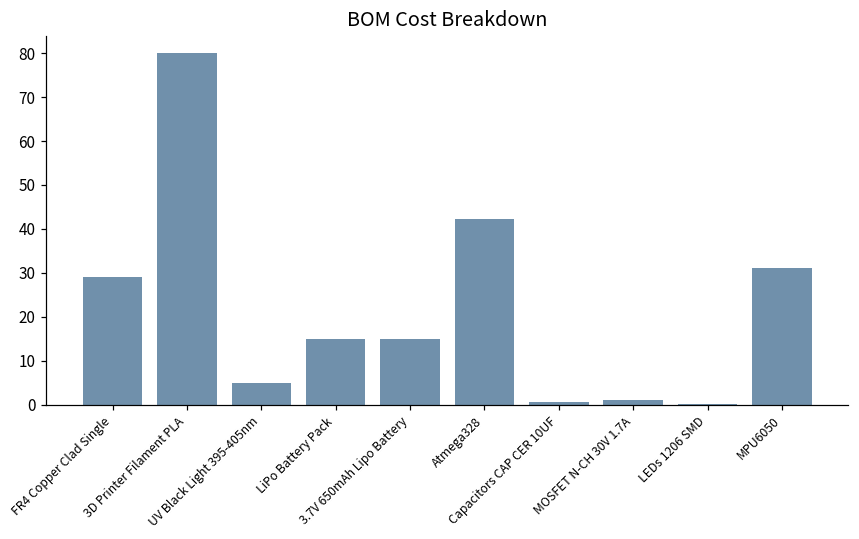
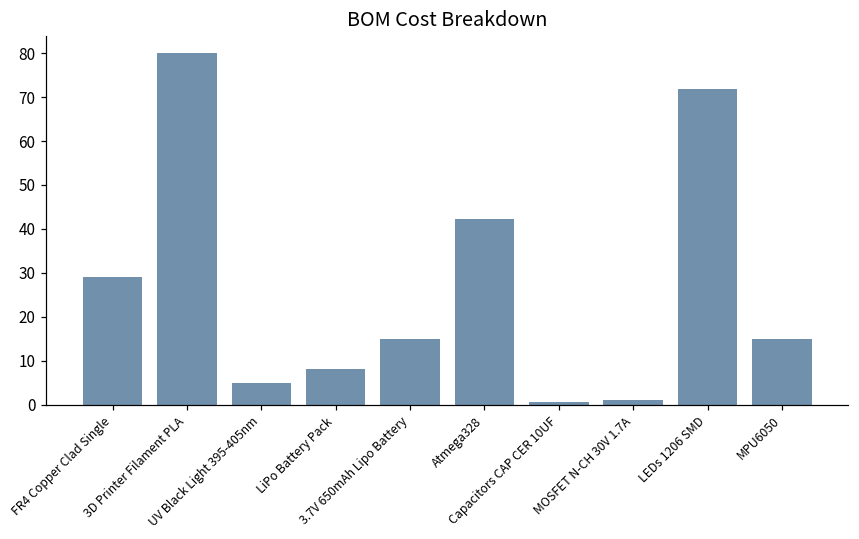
  {
    "FR4 Copper Clad Single": 29,
    "3D Printer Filament PLA": 80,
    "UV Black Light 395-405nm": 5,
-   "LiPo Battery Pack": 15,
+   "LiPo Battery Pack": 8,
    "3.7V 650mAh Lipo Battery": 15,
    "Atmega328": 42,
    "MOSFET N-CH 30V 1.7A": 1,
-   "LEDs 1206 SMD": 0,
-   "MPU6050": 31
+   "LEDs 1206 SMD": 72,
+   "MPU6050": 15
  }
